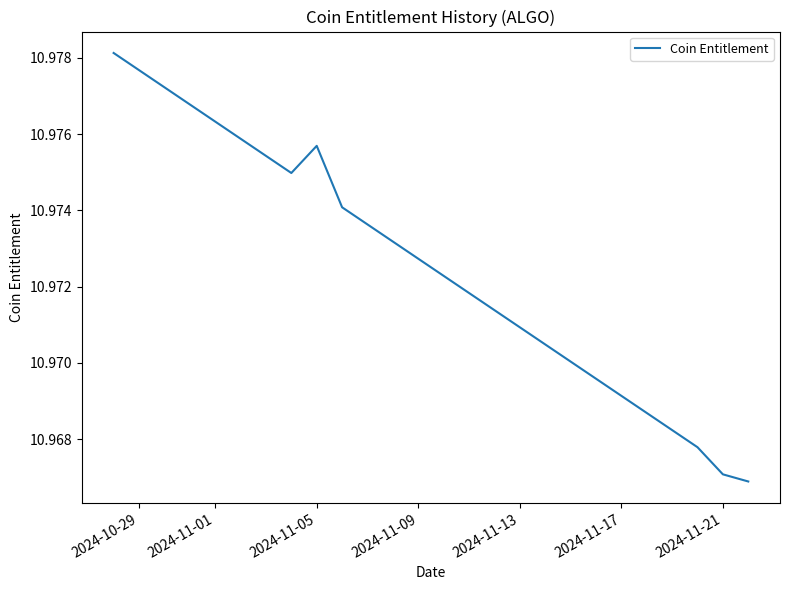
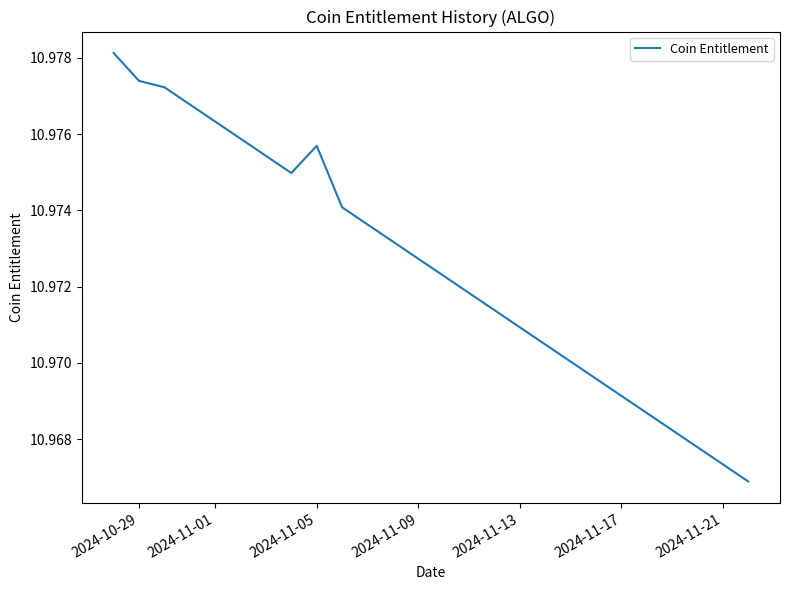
  {
-   "2024-10-29": 10.9777,
+   "2024-10-29": 10.9774,
    "2024-11-01": 10.9763,
    "2024-11-05": 10.9757,
    "2024-11-13": 10.9709,
-   "2024-11-21": 10.9671
+   "2024-11-21": 10.9673
  }
